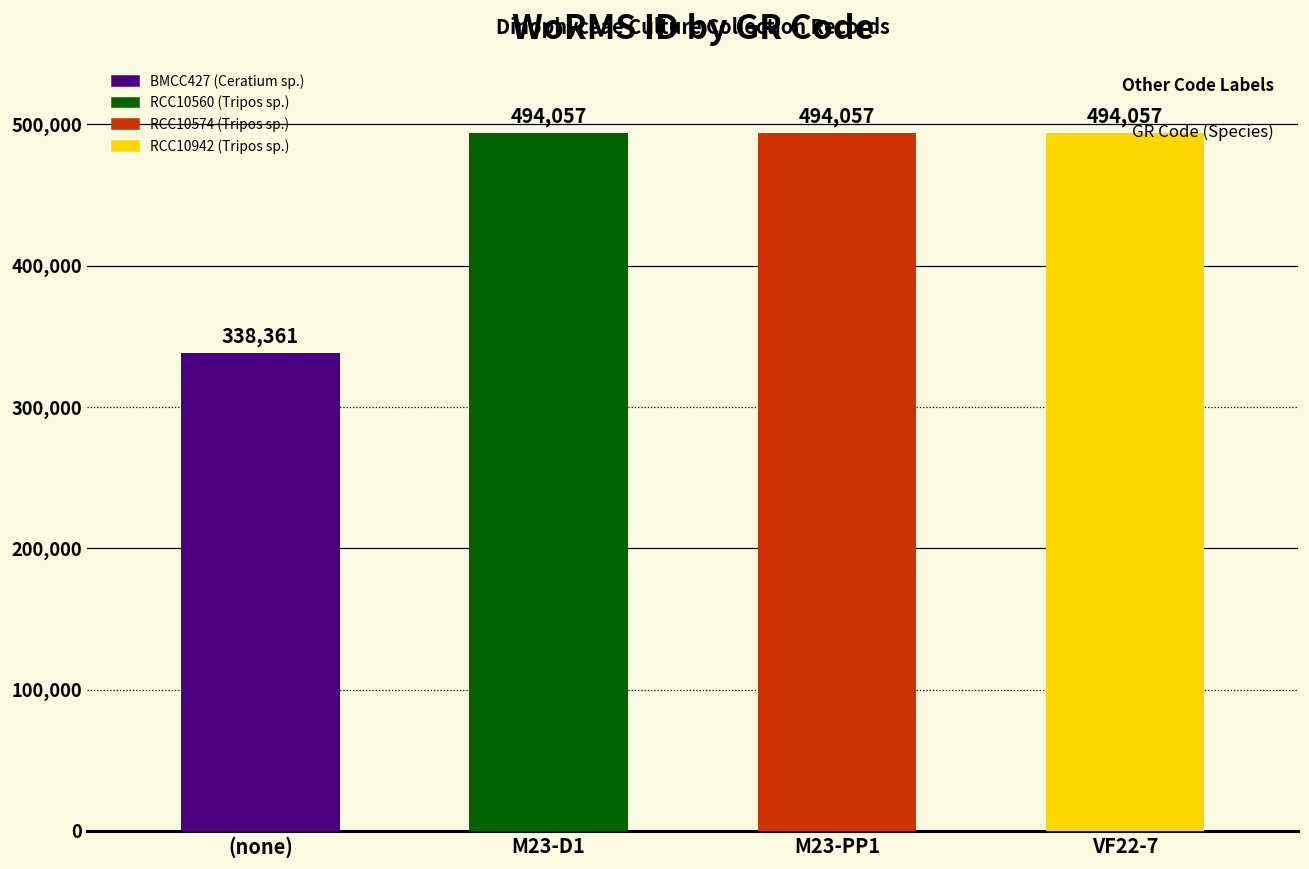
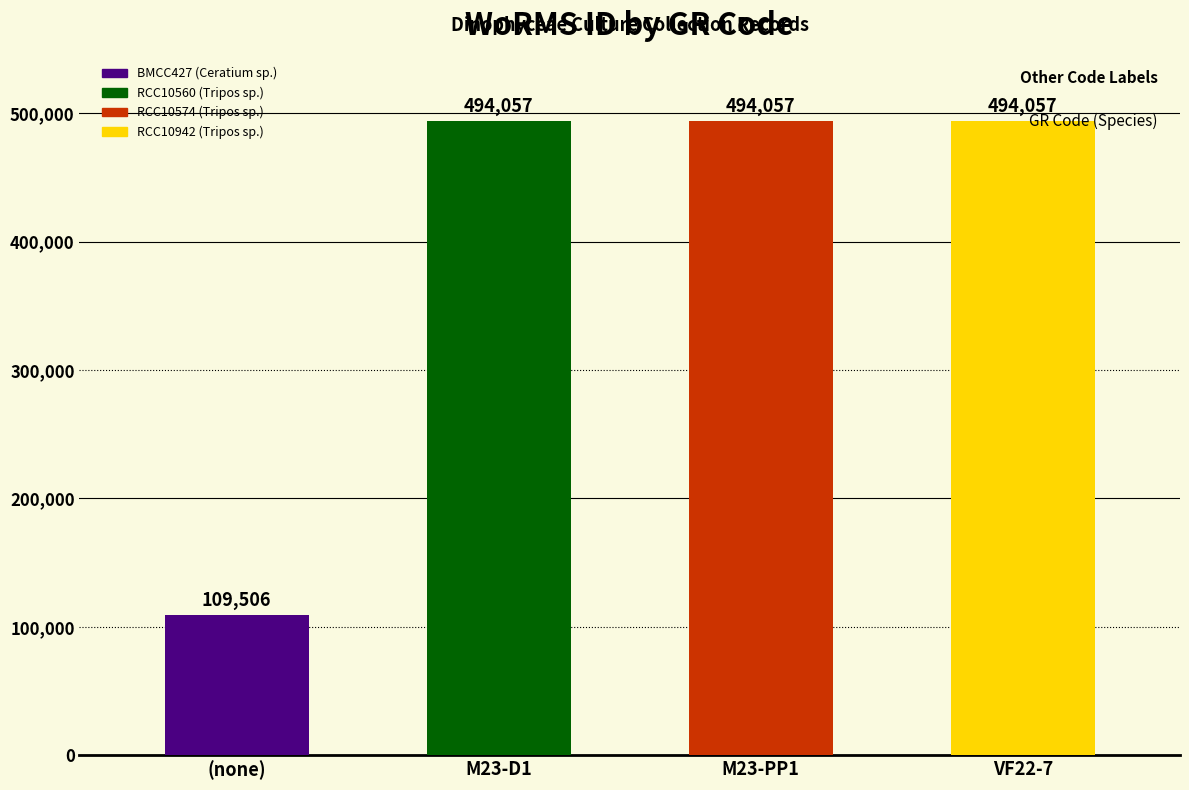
  {
-   "(none)": "338,361",
+   "(none)": "109,506",
    "M23-D1": "494,057",
    "M23-PP1": "494,057",
    "VF22-7": "494,057"
  }
